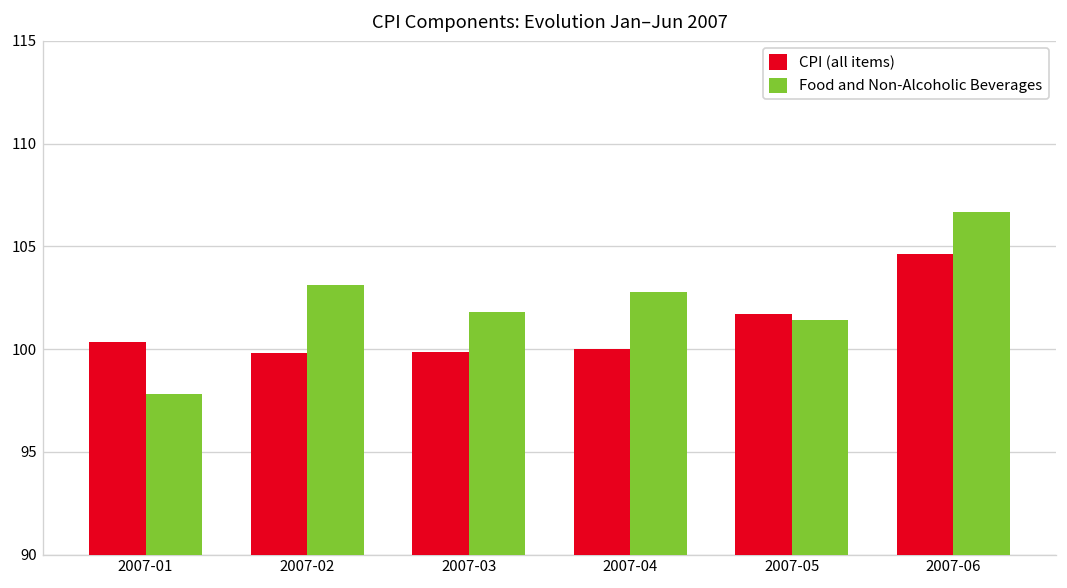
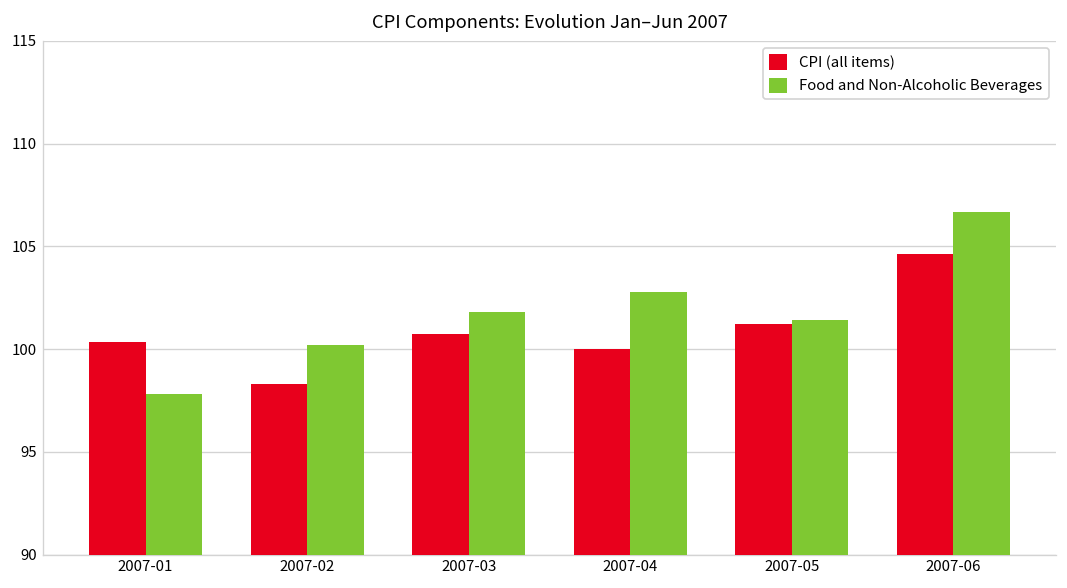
  {
    "CPI (all items)": {
      "2007-01": 100.3,
-     "2007-02": 99.8,
-     "2007-03": 99.8,
+     "2007-02": 98.3,
+     "2007-03": 100.7,
      "2007-04": 100.0,
-     "2007-05": 101.7,
+     "2007-05": 101.2,
      "2007-06": 104.6
    },
    "Food and Non-Alcoholic Beverages": {
      "2007-01": 97.8,
-     "2007-02": 103.1,
+     "2007-02": 100.2,
      "2007-03": 101.8,
      "2007-04": 102.8,
      "2007-05": 101.4,
      "2007-06": 106.7
    }
  }
